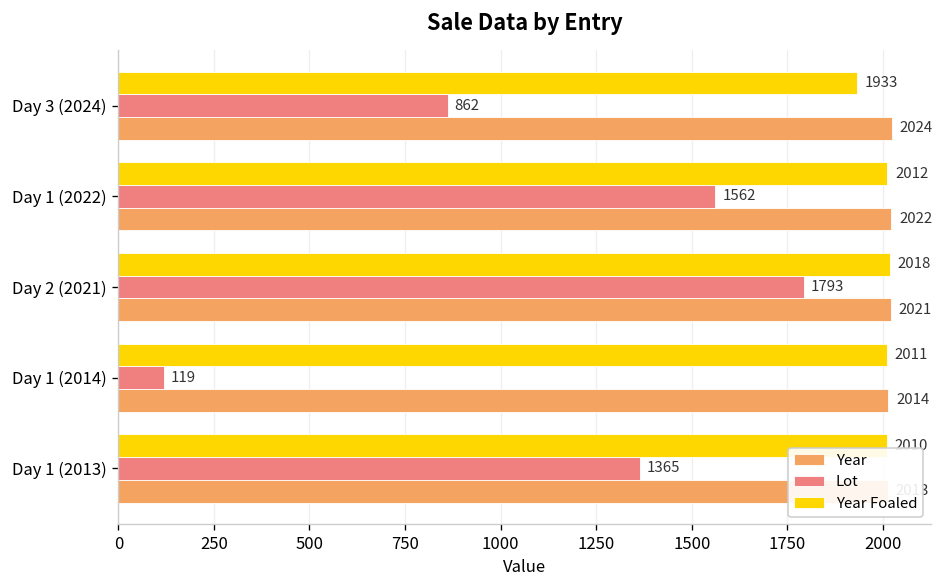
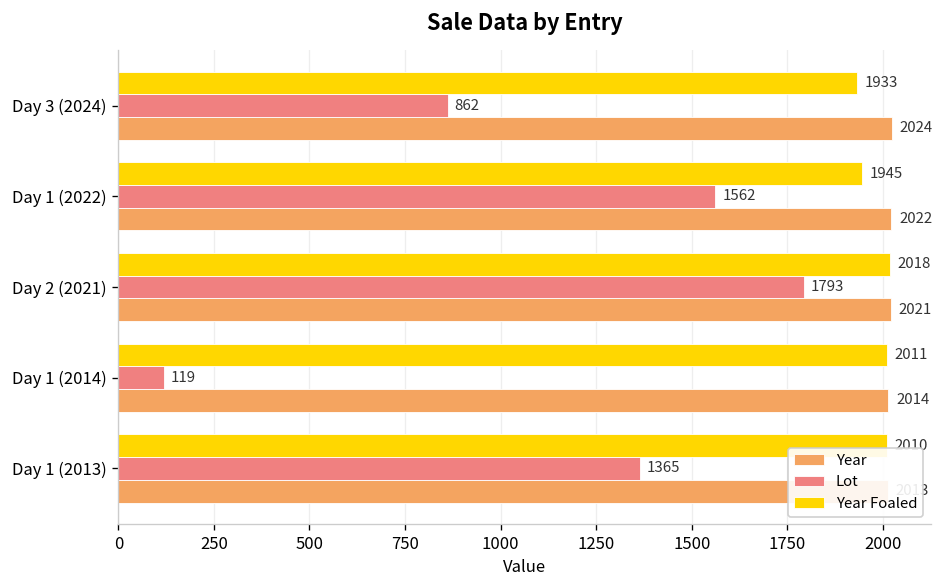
  {
    "Year Foaled": {
      "Day 3 (2024)": 1933,
-     "Day 1 (2022)": 2012,
+     "Day 1 (2022)": 1945,
      "Day 2 (2021)": 2018,
      "Day 1 (2014)": 2011
    }
  }
